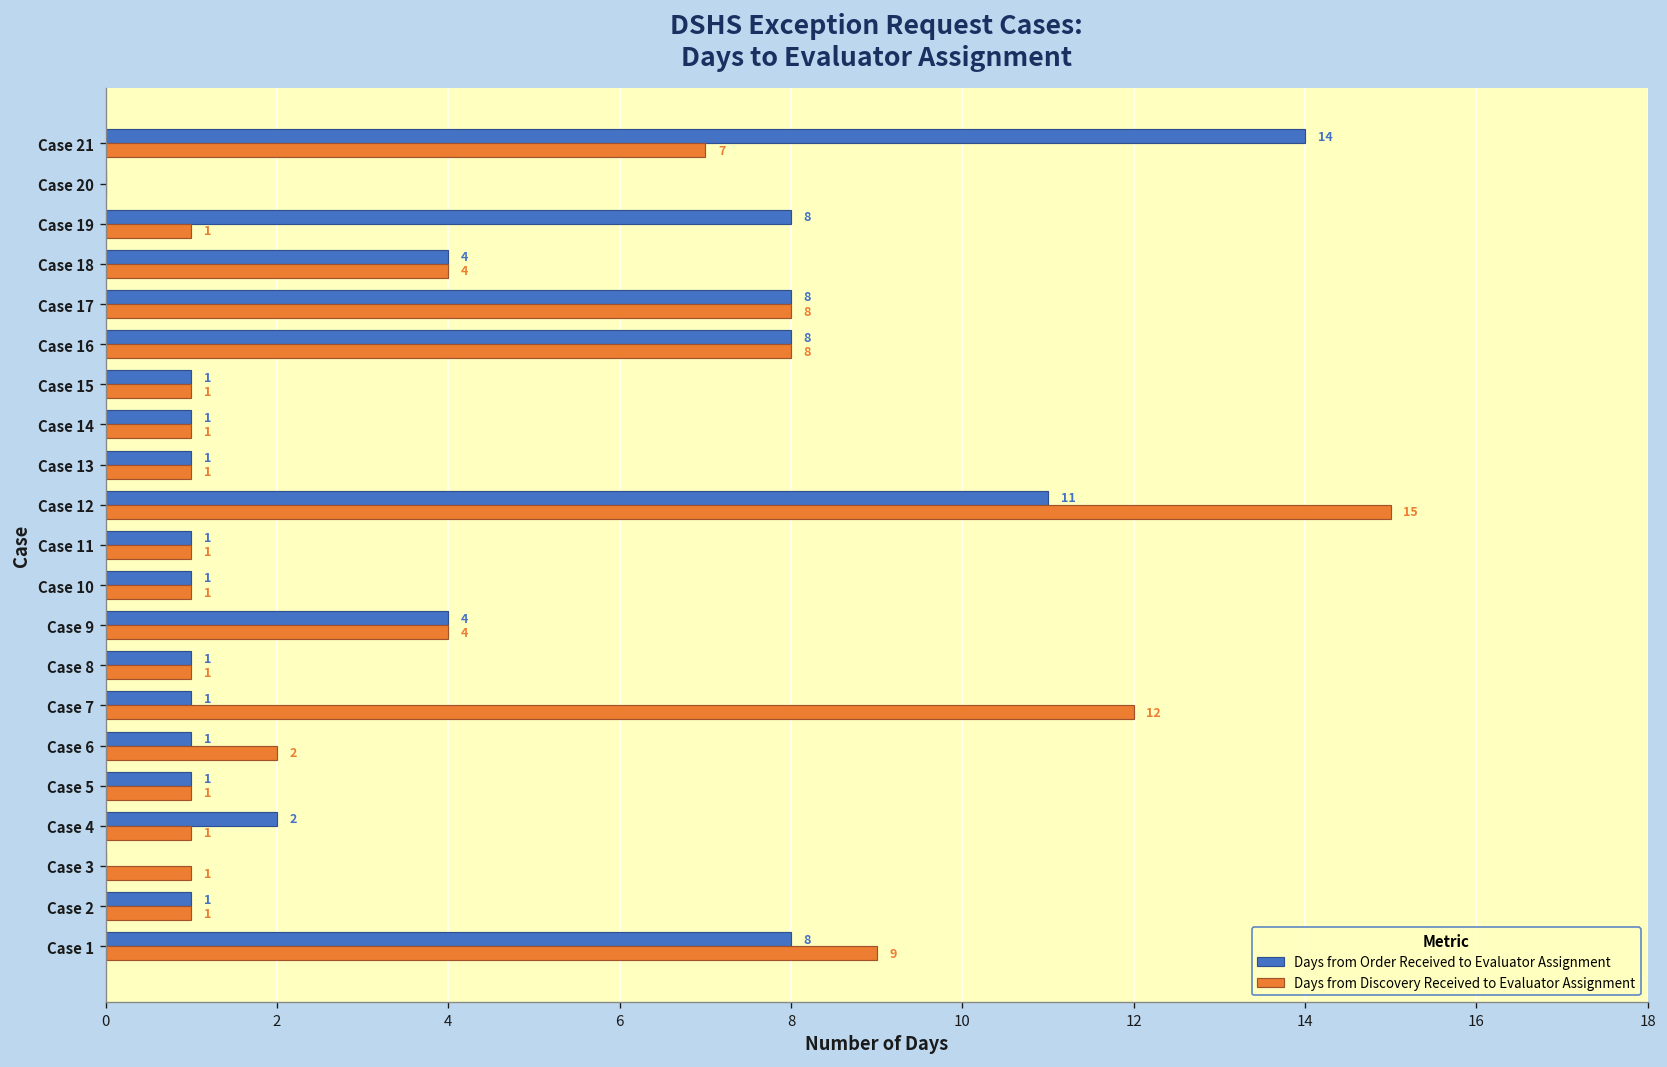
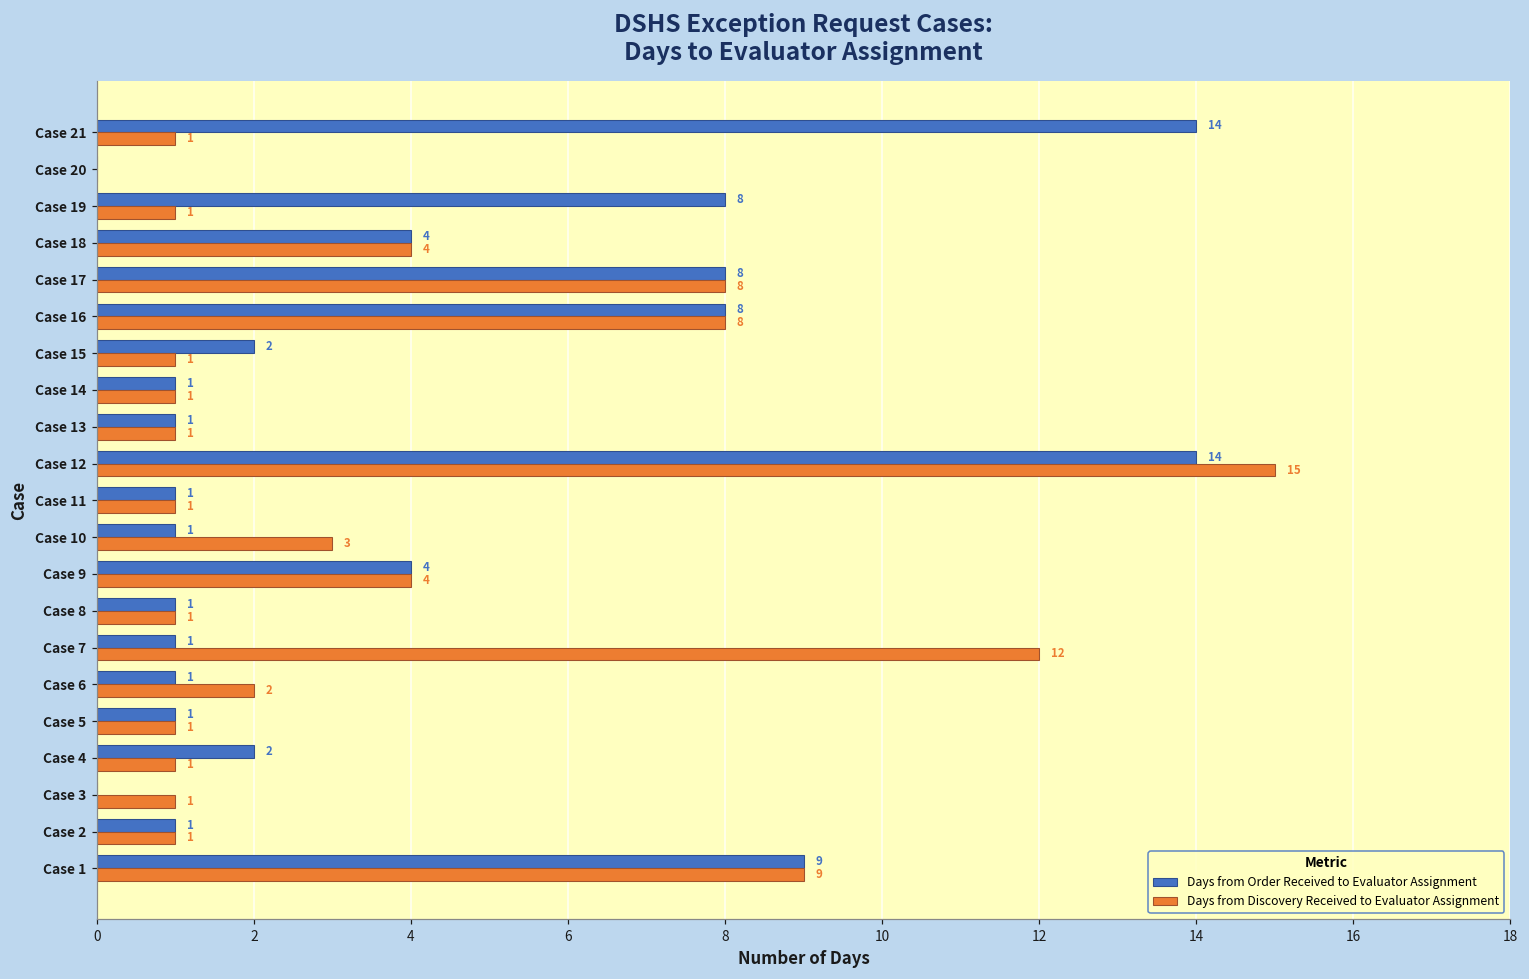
  {
    "Days from Order Received to Evaluator Assignment": {
      "Case 21": 14,
      "Case 19": 8,
      "Case 18": 4,
      "Case 17": 8,
      "Case 16": 8,
-     "Case 15": 1,
+     "Case 15": 2,
      "Case 14": 1,
      "Case 13": 1,
-     "Case 12": 11,
+     "Case 12": 14,
      "Case 11": 1,
      "Case 10": 1,
      "Case 9": 4,
      "Case 8": 1,
      "Case 7": 1,
      "Case 6": 1,
      "Case 5": 1,
      "Case 4": 2,
      "Case 2": 1,
-     "Case 1": 8
+     "Case 1": 9
    },
    "Days from Discovery Received to Evaluator Assignment": {
-     "Case 21": 7,
+     "Case 21": 1,
      "Case 19": 1,
      "Case 18": 4,
      "Case 17": 8,
      "Case 16": 8,
      "Case 15": 1,
      "Case 14": 1,
      "Case 13": 1,
      "Case 12": 15,
      "Case 11": 1,
-     "Case 10": 1,
+     "Case 10": 3,
      "Case 9": 4,
      "Case 8": 1,
      "Case 7": 12,
      "Case 6": 2,
      "Case 5": 1,
      "Case 4": 1,
      "Case 3": 1,
      "Case 2": 1,
      "Case 1": 9
    }
  }
